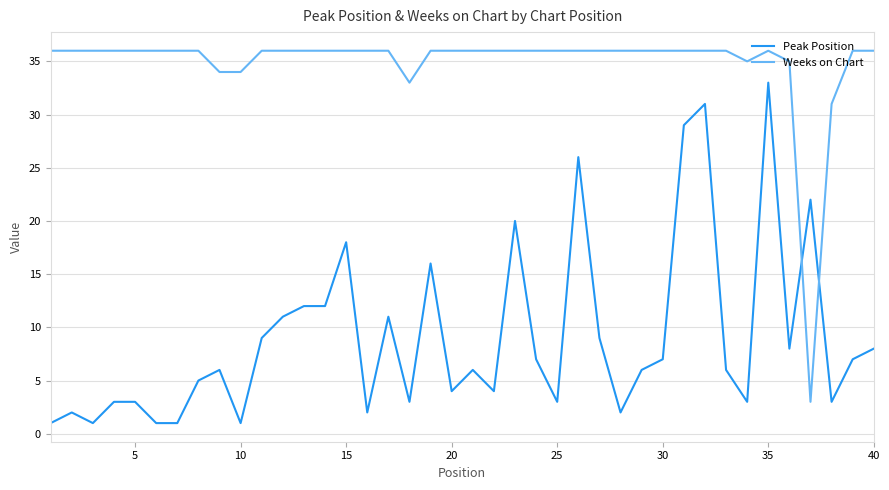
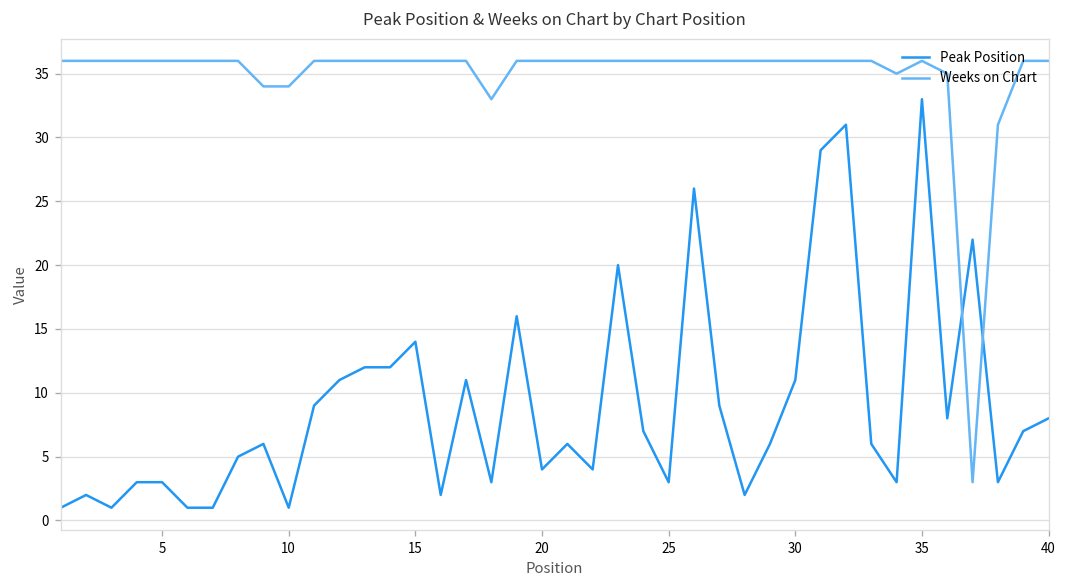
  {
    "Peak Position": {
      "5": 3,
      "10": 1,
-     "15": 18,
+     "15": 14,
      "20": 4,
      "25": 3,
-     "30": 7,
+     "30": 11,
      "35": 33,
      "40": 8
    },
    "Weeks on Chart": {
      "5": 36,
      "10": 34,
      "15": 36,
      "20": 36,
      "25": 36,
      "30": 36,
      "35": 36,
      "40": 36
    }
  }
